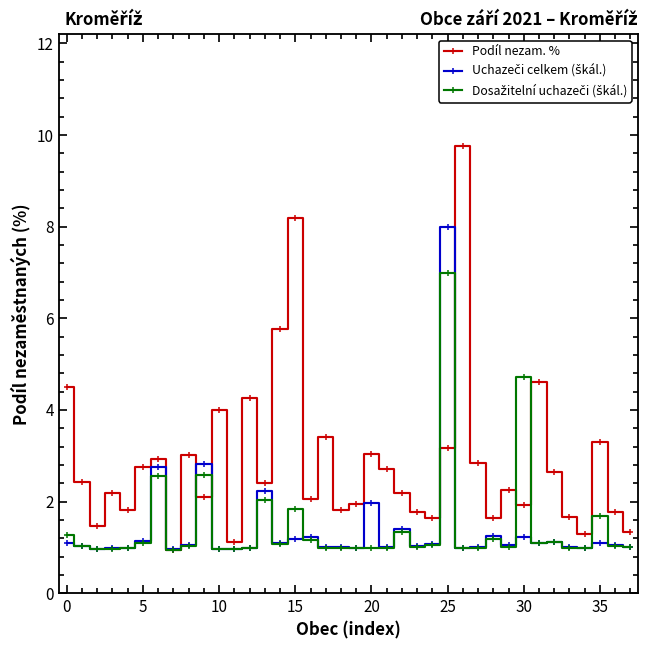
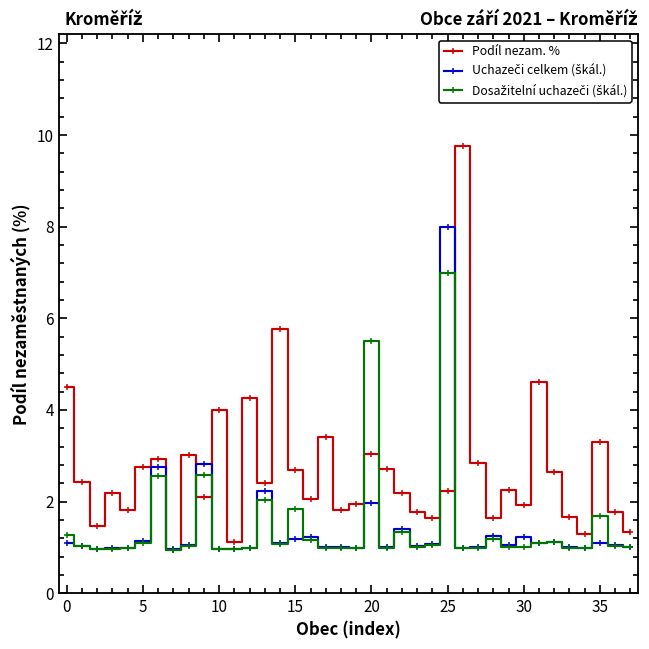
  {
    "Podíl nezam. %": {
      "0": 4.5,
      "5": 2.7,
      "10": 4.0,
-     "15": 8.2,
+     "15": 2.7,
      "20": 3.0,
-     "25": 3.2,
+     "25": 2.2,
      "30": 1.9,
      "35": 3.3
    },
    "Uchazeči celkem (škál.)": {
      "0": 1.1,
      "15": 1.2,
      "20": 2.0,
      "25": 8.0,
      "30": 1.2,
      "35": 1.1
    },
    "Dosažitelní uchazeči (škál.)": {
      "0": 1.3,
      "15": 1.8,
-     "20": 1.0,
+     "20": 5.5,
      "25": 7.0,
-     "30": 4.7,
+     "30": 1.0,
      "35": 1.7
    }
  }
